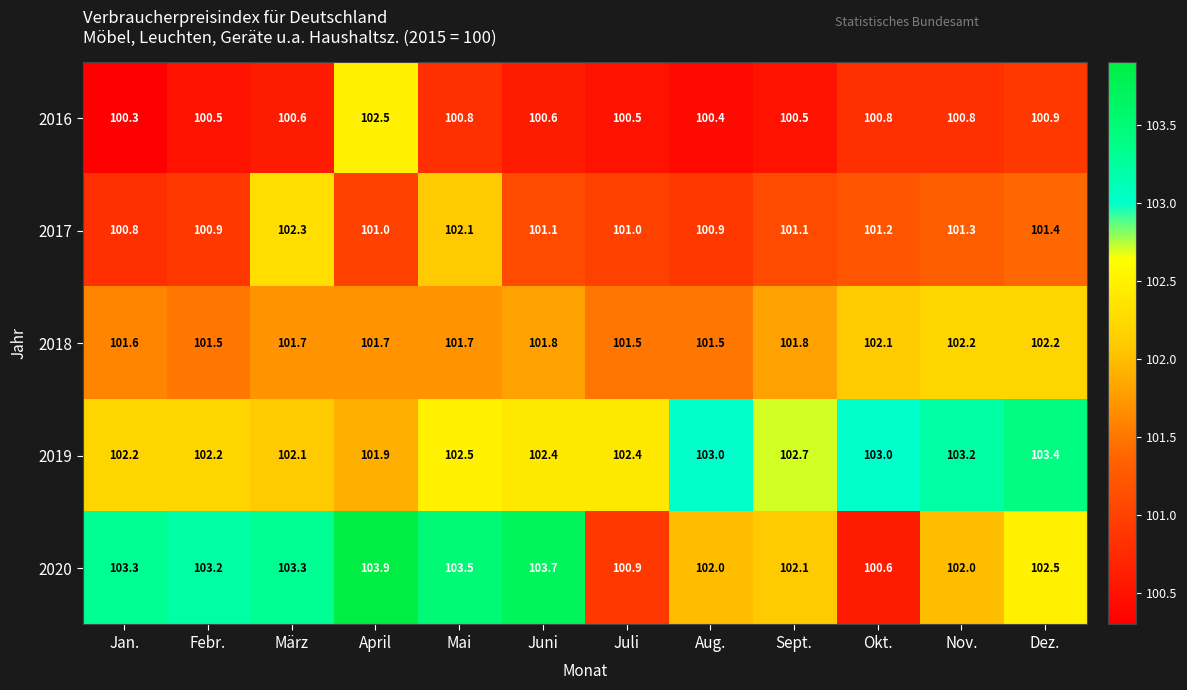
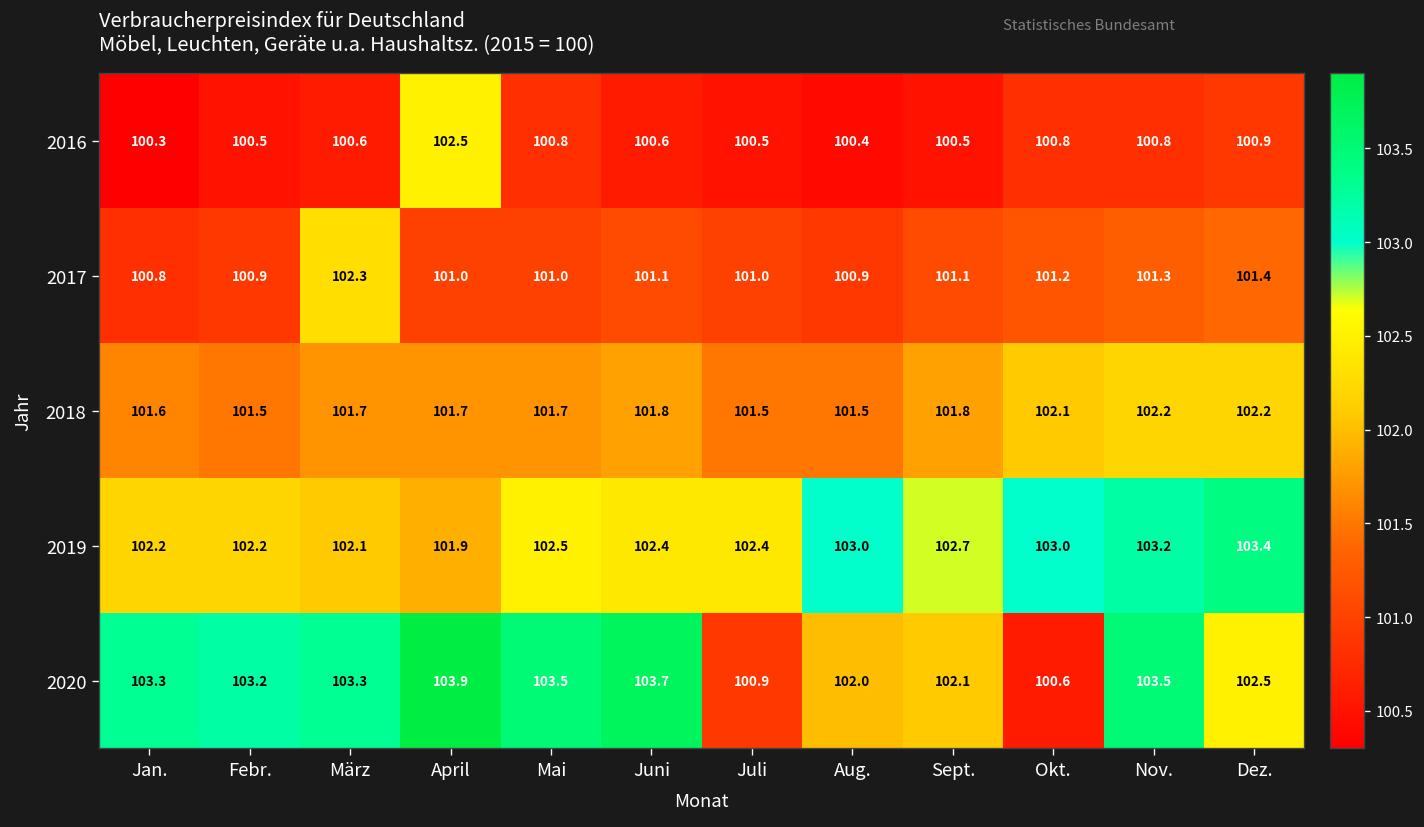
  {
    "2016": {
      "Jan.": 100.3,
      "Febr.": 100.5,
      "März": 100.6,
      "April": 102.5,
      "Mai": 100.8,
      "Juni": 100.6,
      "Juli": 100.5,
      "Aug.": 100.4,
      "Sept.": 100.5,
      "Okt.": 100.8,
      "Nov.": 100.8,
      "Dez.": 100.9
    },
    "2017": {
      "Jan.": 100.8,
      "Febr.": 100.9,
      "März": 102.3,
      "April": 101.0,
-     "Mai": 102.1,
+     "Mai": 101.0,
      "Juni": 101.1,
      "Juli": 101.0,
      "Aug.": 100.9,
      "Sept.": 101.1,
      "Okt.": 101.2,
      "Nov.": 101.3,
      "Dez.": 101.4
    },
    "2018": {
      "Jan.": 101.6,
      "Febr.": 101.5,
      "März": 101.7,
      "April": 101.7,
      "Mai": 101.7,
      "Juni": 101.8,
      "Juli": 101.5,
      "Aug.": 101.5,
      "Sept.": 101.8,
      "Okt.": 102.1,
      "Nov.": 102.2,
      "Dez.": 102.2
    },
    "2019": {
      "Jan.": 102.2,
      "Febr.": 102.2,
      "März": 102.1,
      "April": 101.9,
      "Mai": 102.5,
      "Juni": 102.4,
      "Juli": 102.4,
      "Aug.": 103.0,
      "Sept.": 102.7,
      "Okt.": 103.0,
      "Nov.": 103.2,
      "Dez.": 103.4
    },
    "2020": {
      "Jan.": 103.3,
      "Febr.": 103.2,
      "März": 103.3,
      "April": 103.9,
      "Mai": 103.5,
      "Juni": 103.7,
      "Juli": 100.9,
      "Aug.": 102.0,
      "Sept.": 102.1,
      "Okt.": 100.6,
-     "Nov.": 102.0,
+     "Nov.": 103.5,
      "Dez.": 102.5
    }
  }
